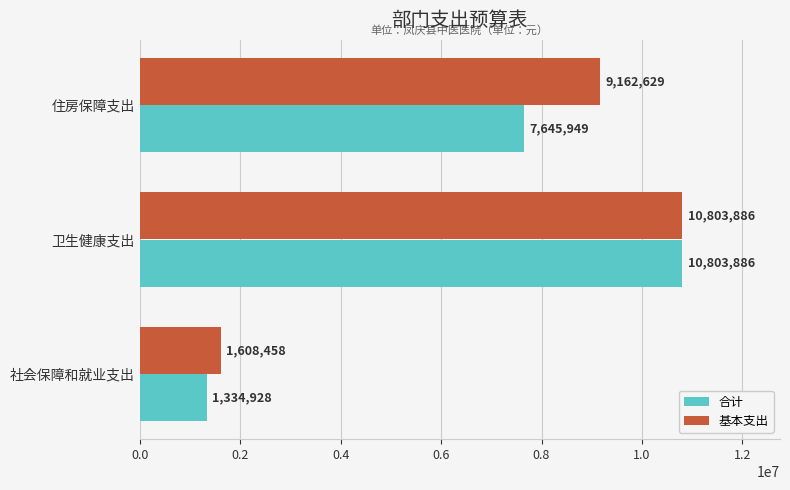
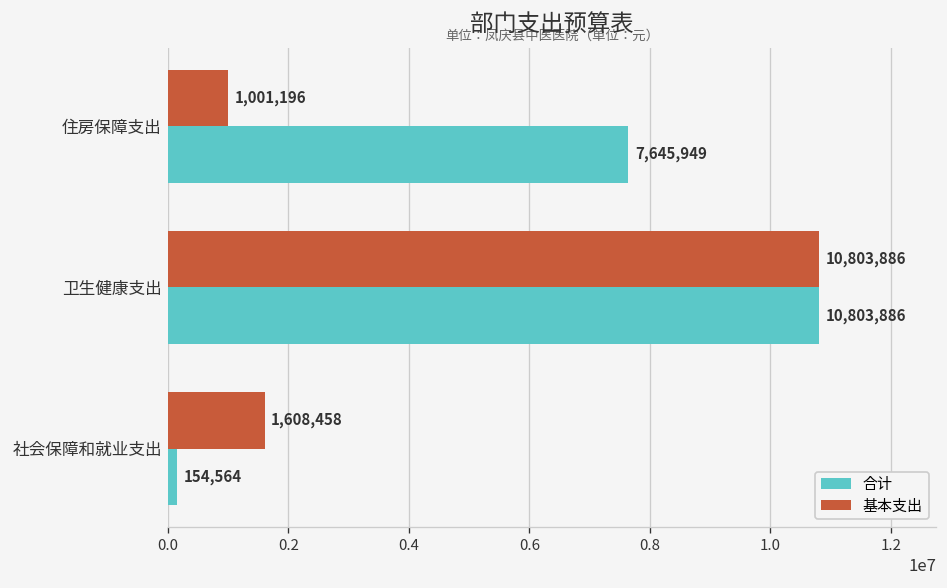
  {
    "合计": {
      "住房保障支出": "7,645,949",
      "卫生健康支出": "10,803,886",
-     "社会保障和就业支出": "1,334,928"
+     "社会保障和就业支出": "154,564"
    },
    "基本支出": {
-     "住房保障支出": "9,162,629",
+     "住房保障支出": "1,001,196",
      "卫生健康支出": "10,803,886",
      "社会保障和就业支出": "1,608,458"
    }
  }
